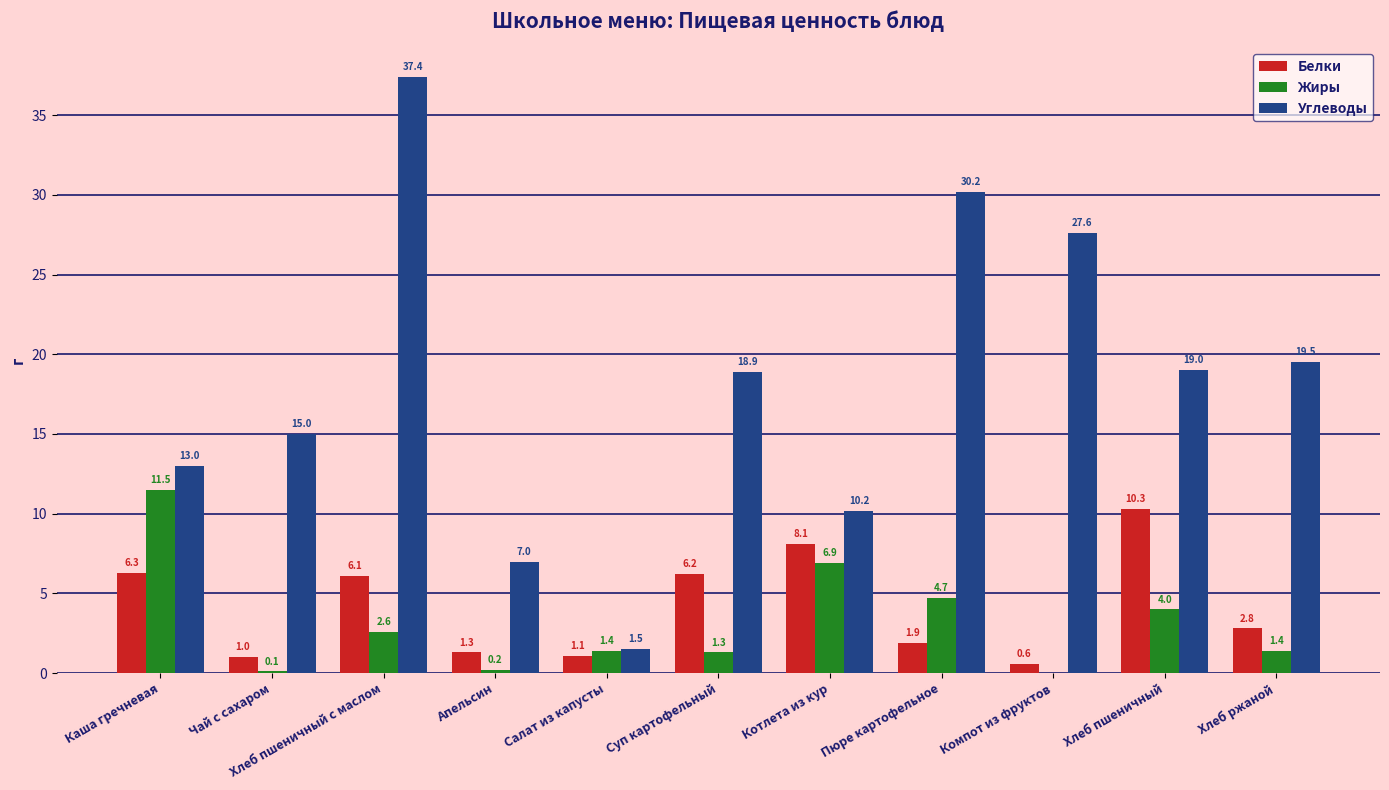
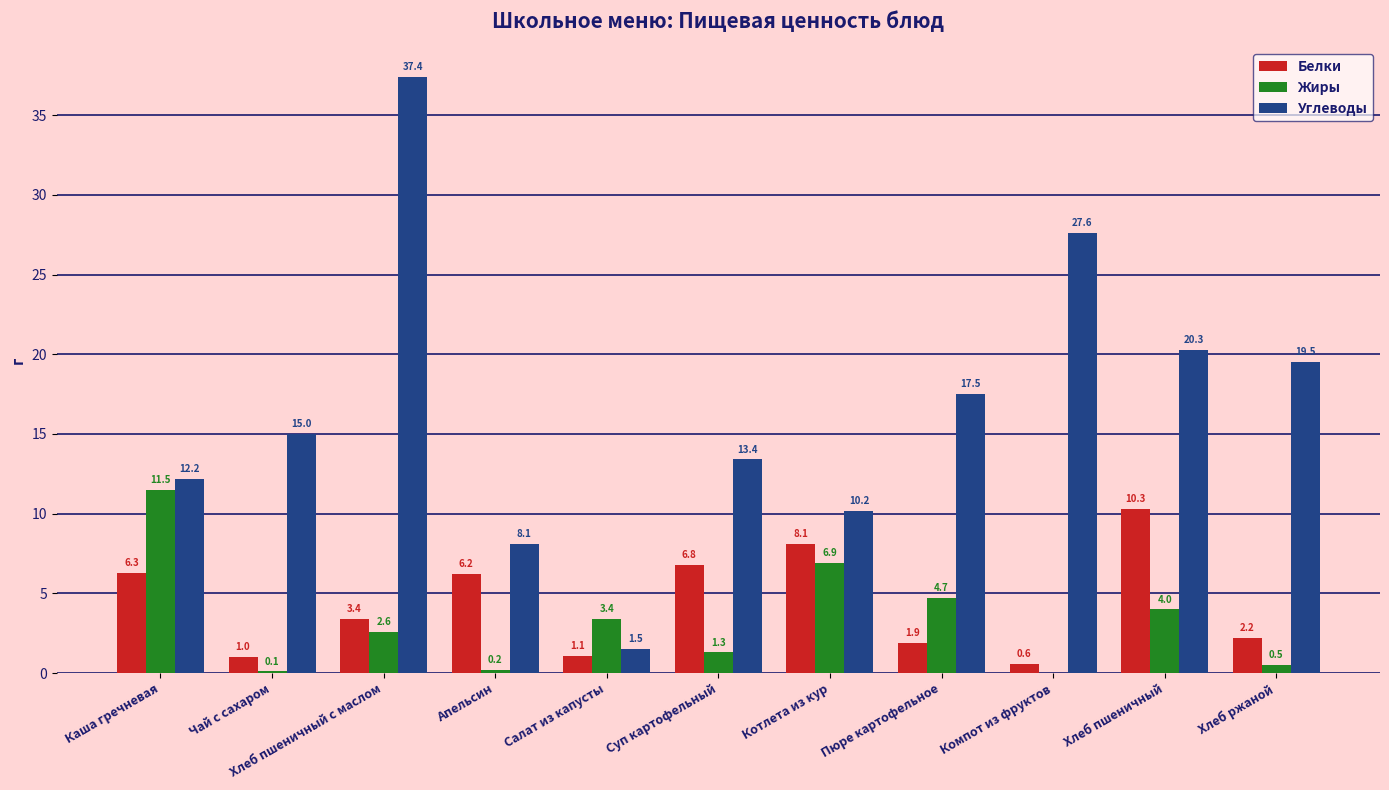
  {
    "Белки": {
      "Каша гречневая": 6.3,
      "Чай с сахаром": 1.0,
-     "Хлеб пшеничный с маслом": 6.1,
-     "Апельсин": 1.3,
+     "Хлеб пшеничный с маслом": 3.4,
+     "Апельсин": 6.2,
      "Салат из капусты": 1.1,
-     "Суп картофельный": 6.2,
+     "Суп картофельный": 6.8,
      "Котлета из кур": 8.1,
      "Пюре картофельное": 1.9,
      "Компот из фруктов": 0.6,
      "Хлеб пшеничный": 10.3,
-     "Хлеб ржаной": 2.8
+     "Хлеб ржаной": 2.2
    },
    "Жиры": {
      "Каша гречневая": 11.5,
      "Чай с сахаром": 0.1,
      "Хлеб пшеничный с маслом": 2.6,
      "Апельсин": 0.2,
-     "Салат из капусты": 1.4,
+     "Салат из капусты": 3.4,
      "Суп картофельный": 1.3,
      "Котлета из кур": 6.9,
      "Пюре картофельное": 4.7,
      "Хлеб пшеничный": 4.0,
-     "Хлеб ржаной": 1.4
+     "Хлеб ржаной": 0.5
    },
    "Углеводы": {
-     "Каша гречневая": 13.0,
+     "Каша гречневая": 12.2,
      "Чай с сахаром": 15.0,
      "Хлеб пшеничный с маслом": 37.4,
-     "Апельсин": 7.0,
+     "Апельсин": 8.1,
      "Салат из капусты": 1.5,
-     "Суп картофельный": 18.9,
+     "Суп картофельный": 13.4,
      "Котлета из кур": 10.2,
-     "Пюре картофельное": 30.2,
+     "Пюре картофельное": 17.5,
      "Компот из фруктов": 27.6,
-     "Хлеб пшеничный": 19.0,
+     "Хлеб пшеничный": 20.3,
      "Хлеб ржаной": 19.5
    }
  }
